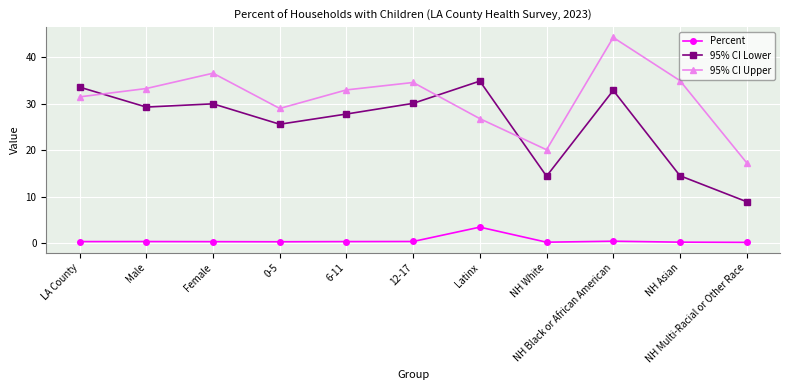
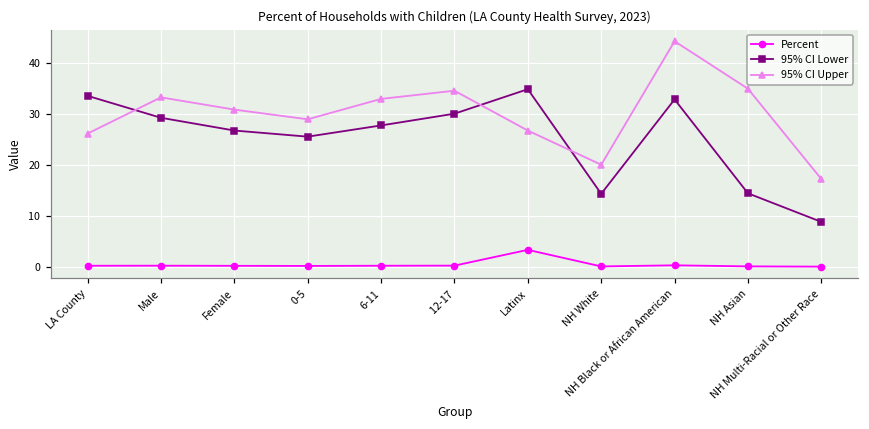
  {
    "Percent": {
      "LA County": 0,
      "Male": 0,
      "Female": 0,
      "0-5": 0,
      "6-11": 0,
      "12-17": 0,
      "Latinx": 3,
      "NH White": 0,
      "NH Black or African American": 0,
      "NH Asian": 0,
      "NH Multi-Racial or Other Race": 0
    },
    "95% CI Lower": {
      "LA County": 34,
      "Male": 29,
-     "Female": 30,
+     "Female": 27,
      "0-5": 26,
      "6-11": 28,
      "12-17": 30,
      "Latinx": 35,
      "NH White": 14,
      "NH Black or African American": 33,
      "NH Asian": 15,
      "NH Multi-Racial or Other Race": 9
    },
    "95% CI Upper": {
-     "LA County": 32,
+     "LA County": 26,
      "Male": 33,
-     "Female": 37,
+     "Female": 31,
      "0-5": 29,
      "6-11": 33,
      "12-17": 35,
      "Latinx": 27,
      "NH White": 20,
      "NH Black or African American": 44,
      "NH Asian": 35,
      "NH Multi-Racial or Other Race": 17
    }
  }
